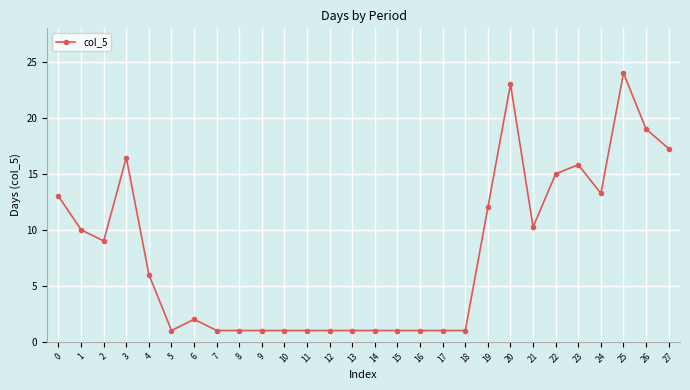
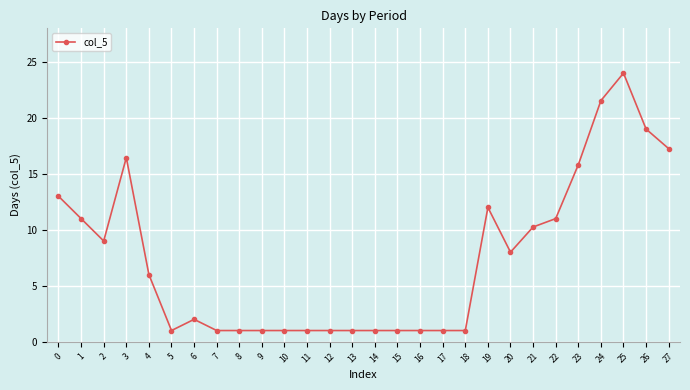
  {
    "0": 13.0,
-   "1": 10,
+   "1": 11,
    "2": 9.0,
    "3": 16.5,
    "4": 6.0,
    "5": 1.0,
    "6": 2.0,
    "7": 1.0,
    "8": 1.0,
    "9": 1.0,
    "10": 1.0,
    "11": 1.0,
    "12": 1.0,
    "13": 1.0,
    "14": 1.0,
    "15": 1.0,
    "16": 1.0,
    "17": 1.0,
    "18": 1.0,
    "19": 12.0,
-   "20": 23,
+   "20": 8,
    "21": 10.3,
-   "22": 15,
+   "22": 11,
    "23": 15.8,
-   "24": 13.3,
+   "24": 21.5,
    "25": 24.0,
    "26": 19.0,
    "27": 17.3
  }
